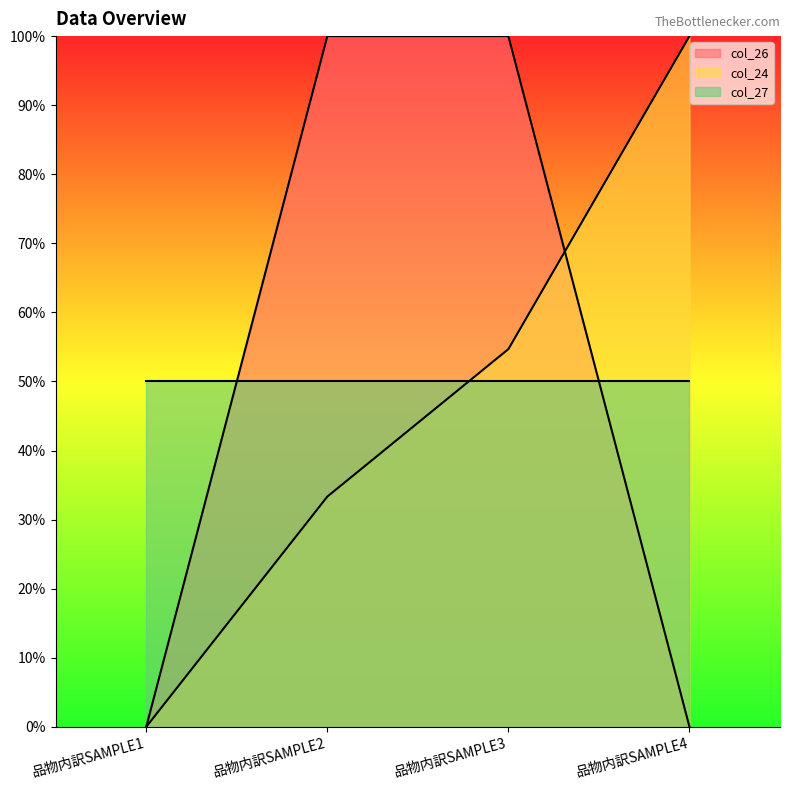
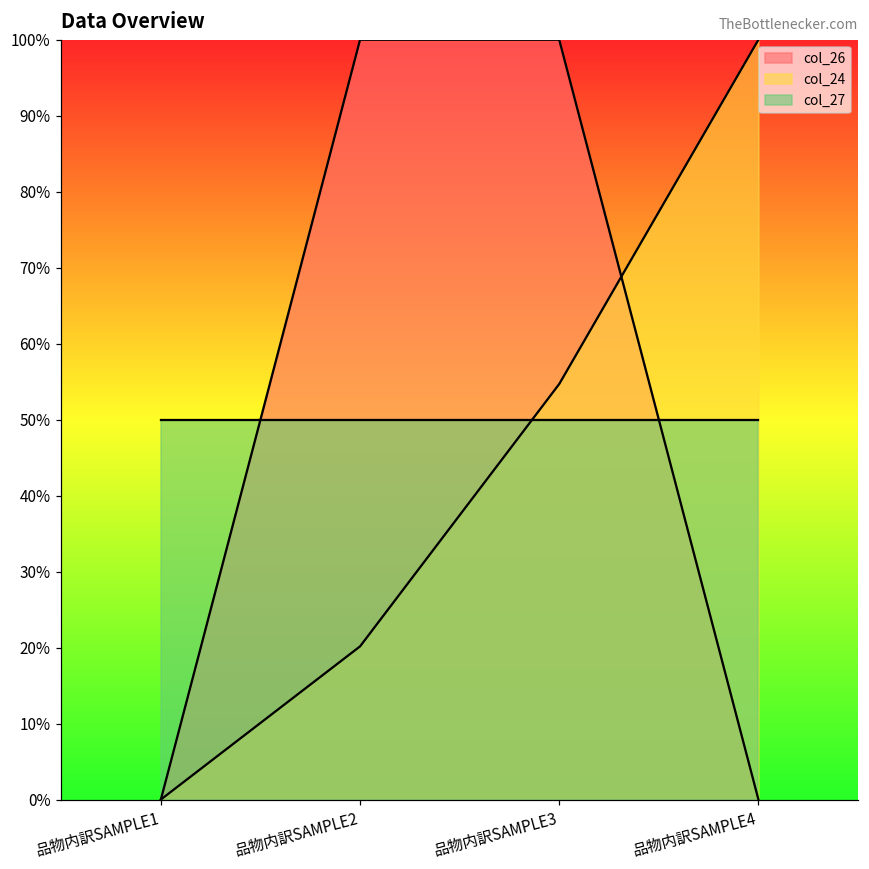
  {
    "col_26": {
      "品物内訳SAMPLE2": "100%",
      "品物内訳SAMPLE3": "100%",
      "品物内訳SAMPLE4": "0%"
    },
    "col_24": {
-     "品物内訳SAMPLE2": "33%",
+     "品物内訳SAMPLE2": "20%",
      "品物内訳SAMPLE3": "55%",
      "品物内訳SAMPLE4": "100%"
    },
    "col_27": {
      "品物内訳SAMPLE1": "50%",
      "品物内訳SAMPLE2": "50%",
      "品物内訳SAMPLE3": "50%",
      "品物内訳SAMPLE4": "50%"
    }
  }
